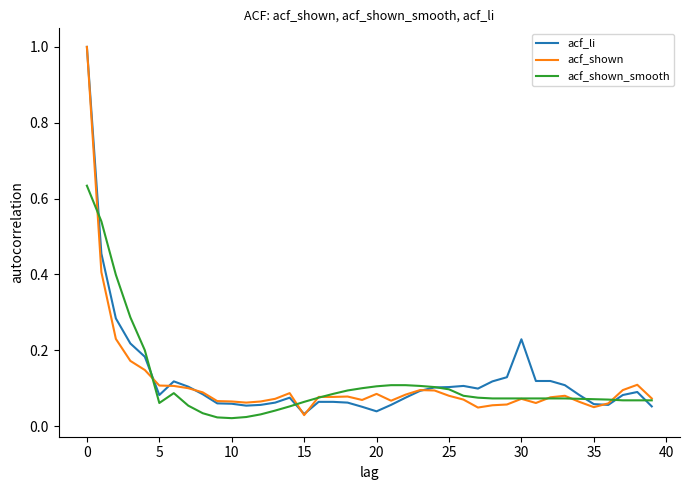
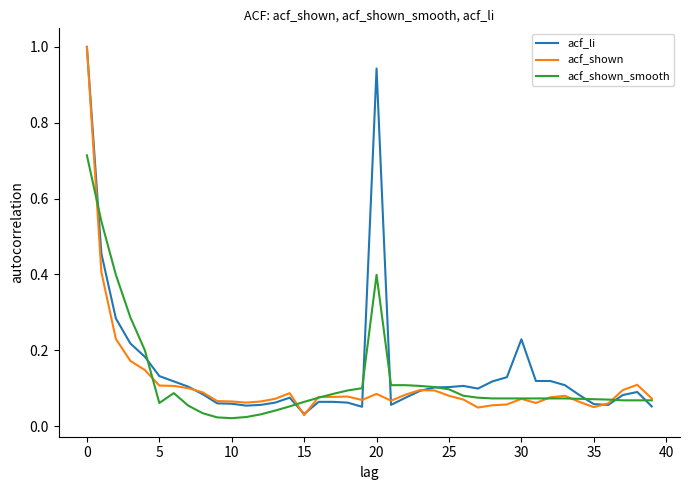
  {
    "acf_li": {
-     "5": 0.08,
-     "20": 0.04,
+     "5": 0.13,
+     "20": 0.94,
      "30": 0.23,
      "35": 0.06
    },
    "acf_shown": {
      "5": 0.11,
      "20": 0.09,
      "25": 0.08,
      "35": 0.05
    },
    "acf_shown_smooth": {
-     "0": 0.63,
+     "0": 0.71,
      "5": 0.06,
      "10": 0.02,
      "15": 0.06,
-     "20": 0.11,
+     "20": 0.40,
      "35": 0.07
    }
  }
